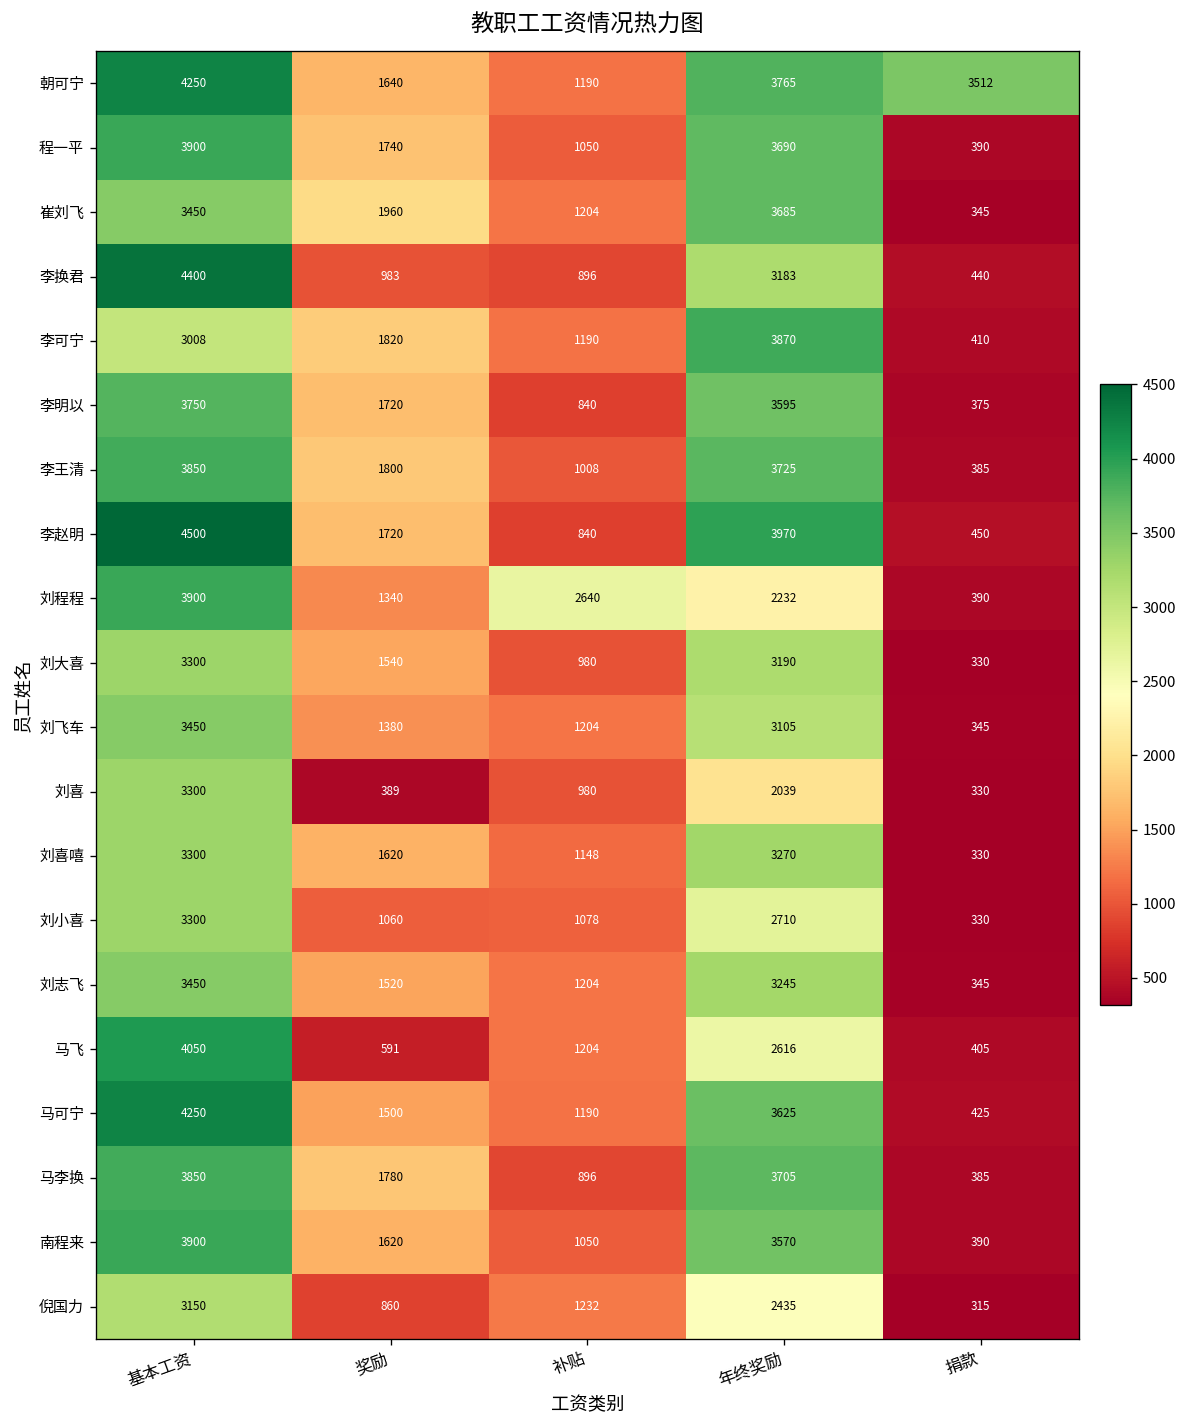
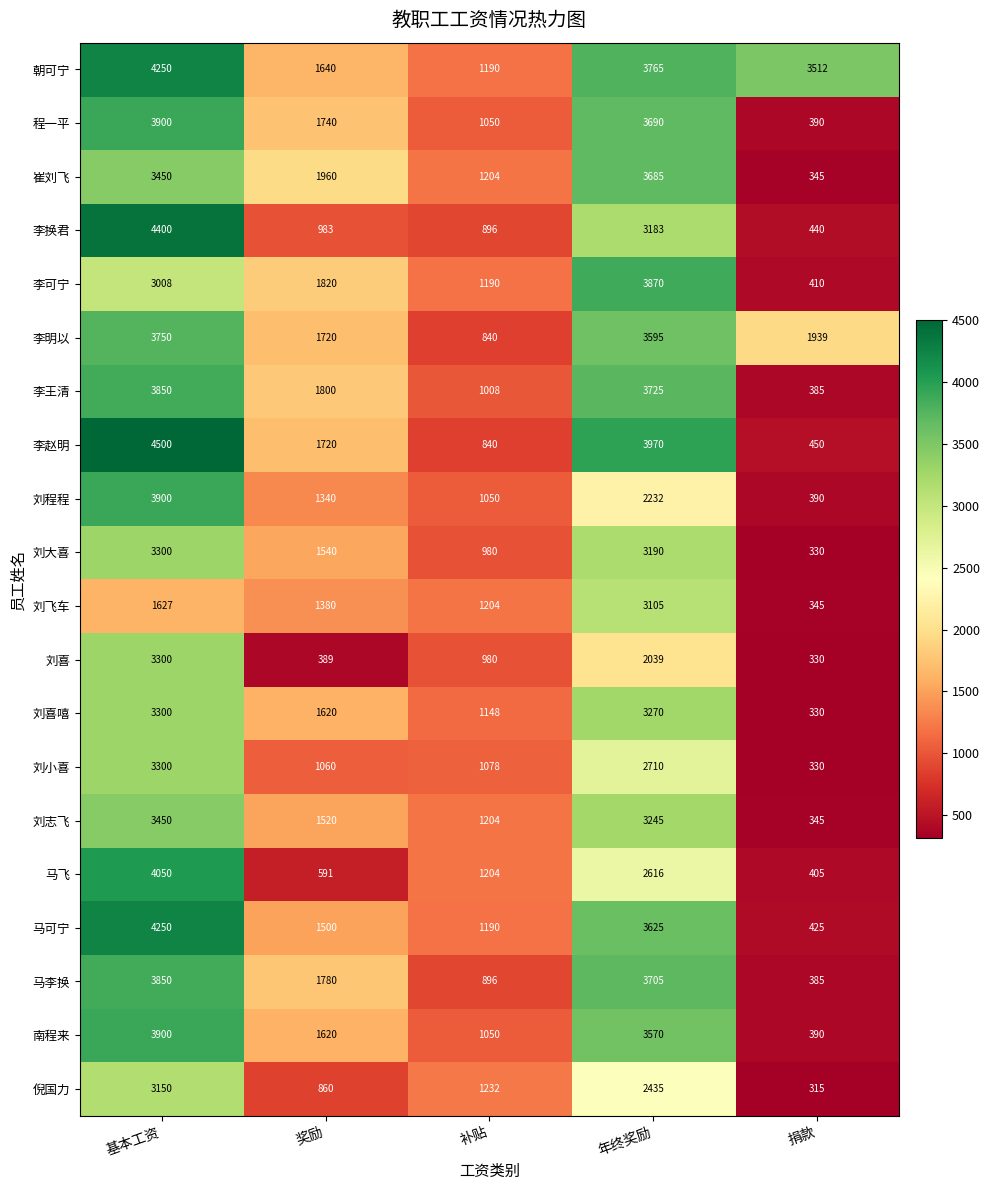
  {
    "朝可宁": {
      "基本工资": 4250,
      "奖励": 1640,
      "补贴": 1190,
      "年终奖励": 3765,
      "捐款": 3512
    },
    "程一平": {
      "基本工资": 3900,
      "奖励": 1740,
      "补贴": 1050,
      "年终奖励": 3690,
      "捐款": 390
    },
    "崔刘飞": {
      "基本工资": 3450,
      "奖励": 1960,
      "补贴": 1204,
      "年终奖励": 3685,
      "捐款": 345
    },
    "李换君": {
      "基本工资": 4400,
      "奖励": 983,
      "补贴": 896,
      "年终奖励": 3183,
      "捐款": 440
    },
    "李可宁": {
      "基本工资": 3008,
      "奖励": 1820,
      "补贴": 1190,
      "年终奖励": 3870,
      "捐款": 410
    },
    "李明以": {
      "基本工资": 3750,
      "奖励": 1720,
      "补贴": 840,
      "年终奖励": 3595,
-     "捐款": 375
+     "捐款": 1939
    },
    "李王清": {
      "基本工资": 3850,
      "奖励": 1800,
      "补贴": 1008,
      "年终奖励": 3725,
      "捐款": 385
    },
    "李赵明": {
      "基本工资": 4500,
      "奖励": 1720,
      "补贴": 840,
      "年终奖励": 3970,
      "捐款": 450
    },
    "刘程程": {
      "基本工资": 3900,
      "奖励": 1340,
-     "补贴": 2640,
+     "补贴": 1050,
      "年终奖励": 2232,
      "捐款": 390
    },
    "刘大喜": {
      "基本工资": 3300,
      "奖励": 1540,
      "补贴": 980,
      "年终奖励": 3190,
      "捐款": 330
    },
    "刘飞车": {
-     "基本工资": 3450,
+     "基本工资": 1627,
      "奖励": 1380,
      "补贴": 1204,
      "年终奖励": 3105,
      "捐款": 345
    },
    "刘喜": {
      "基本工资": 3300,
      "奖励": 389,
      "补贴": 980,
      "年终奖励": 2039,
      "捐款": 330
    },
    "刘喜嘻": {
      "基本工资": 3300,
      "奖励": 1620,
      "补贴": 1148,
      "年终奖励": 3270,
      "捐款": 330
    },
    "刘小喜": {
      "基本工资": 3300,
      "奖励": 1060,
      "补贴": 1078,
      "年终奖励": 2710,
      "捐款": 330
    },
    "刘志飞": {
      "基本工资": 3450,
      "奖励": 1520,
      "补贴": 1204,
      "年终奖励": 3245,
      "捐款": 345
    },
    "马飞": {
      "基本工资": 4050,
      "奖励": 591,
      "补贴": 1204,
      "年终奖励": 2616,
      "捐款": 405
    },
    "马可宁": {
      "基本工资": 4250,
      "奖励": 1500,
      "补贴": 1190,
      "年终奖励": 3625,
      "捐款": 425
    },
    "马李换": {
      "基本工资": 3850,
      "奖励": 1780,
      "补贴": 896,
      "年终奖励": 3705,
      "捐款": 385
    },
    "南程来": {
      "基本工资": 3900,
      "奖励": 1620,
      "补贴": 1050,
      "年终奖励": 3570,
      "捐款": 390
    },
    "倪国力": {
      "基本工资": 3150,
      "奖励": 860,
      "补贴": 1232,
      "年终奖励": 2435,
      "捐款": 315
    }
  }
